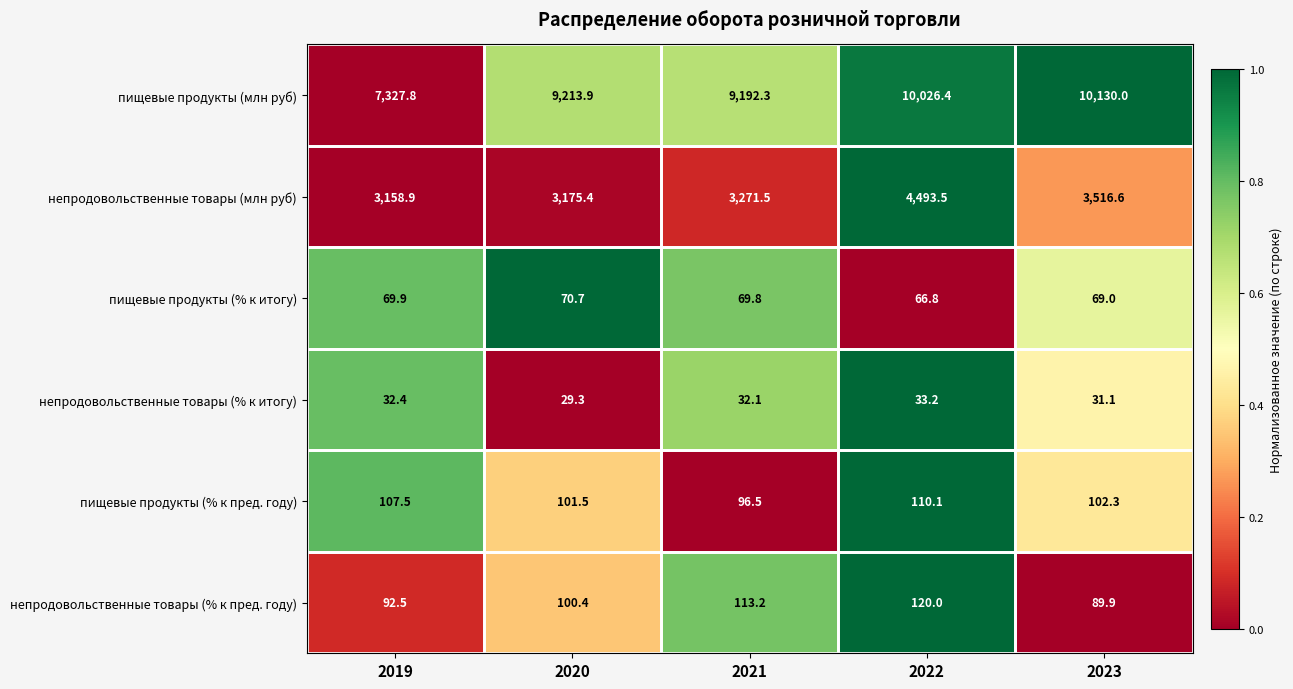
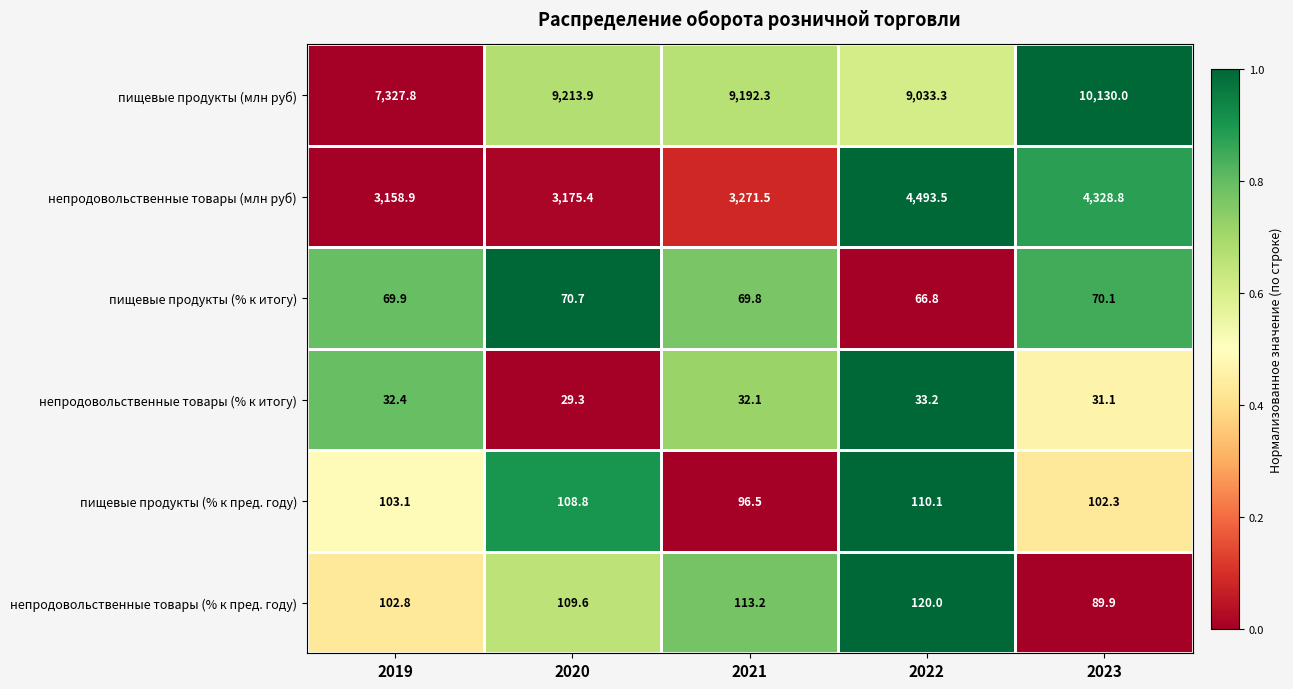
  {
    "пищевые продукты (млн руб)": {
      "2019": "7,327.8",
      "2020": "9,213.9",
      "2021": "9,192.3",
-     "2022": "10,026.4",
+     "2022": "9,033.3",
      "2023": "10,130.0"
    },
    "непродовольственные товары (млн руб)": {
      "2019": "3,158.9",
      "2020": "3,175.4",
      "2021": "3,271.5",
      "2022": "4,493.5",
-     "2023": "3,516.6"
+     "2023": "4,328.8"
    },
    "пищевые продукты (% к итогу)": {
      "2019": "69.9",
      "2020": "70.7",
      "2021": "69.8",
      "2022": "66.8",
-     "2023": "69.0"
+     "2023": "70.1"
    },
    "непродовольственные товары (% к итогу)": {
      "2019": "32.4",
      "2020": "29.3",
      "2021": "32.1",
      "2022": "33.2",
      "2023": "31.1"
    },
    "пищевые продукты (% к пред. году)": {
-     "2019": "107.5",
-     "2020": "101.5",
+     "2019": "103.1",
+     "2020": "108.8",
      "2021": "96.5",
      "2022": "110.1",
      "2023": "102.3"
    },
    "непродовольственные товары (% к пред. году)": {
-     "2019": "92.5",
-     "2020": "100.4",
+     "2019": "102.8",
+     "2020": "109.6",
      "2021": "113.2",
      "2022": "120.0",
      "2023": "89.9"
    }
  }
